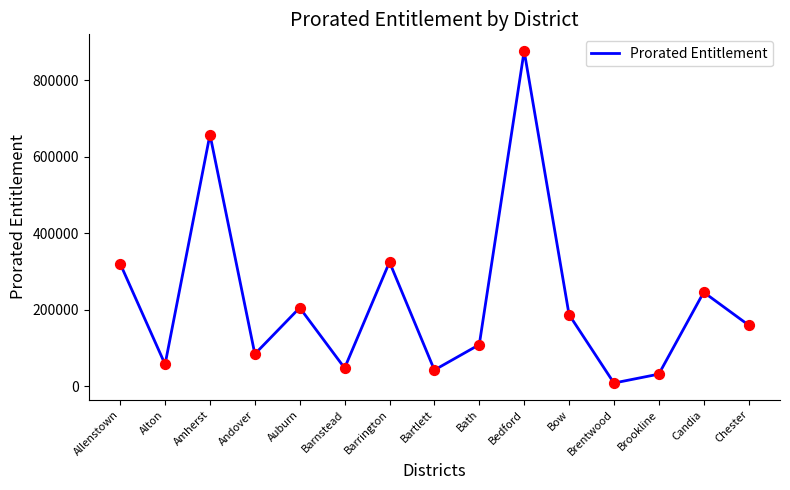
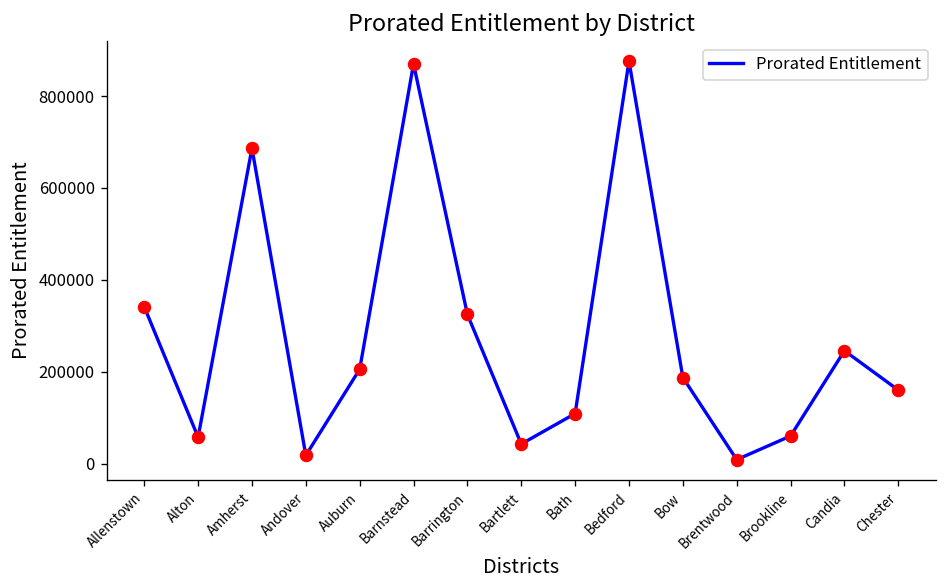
  {
-   "Allenstown": 320000,
+   "Allenstown": 340000,
    "Alton": 60000,
-   "Amherst": 660000,
-   "Andover": 80000,
+   "Amherst": 690000,
+   "Andover": 20000,
    "Auburn": 210000,
-   "Barnstead": 50000,
+   "Barnstead": 870000,
    "Barrington": 320000,
    "Bartlett": 40000,
    "Bath": 110000,
    "Bedford": 880000,
    "Bow": 190000,
    "Brentwood": 10000,
-   "Brookline": 30000,
+   "Brookline": 60000,
    "Candia": 250000,
    "Chester": 160000
  }
